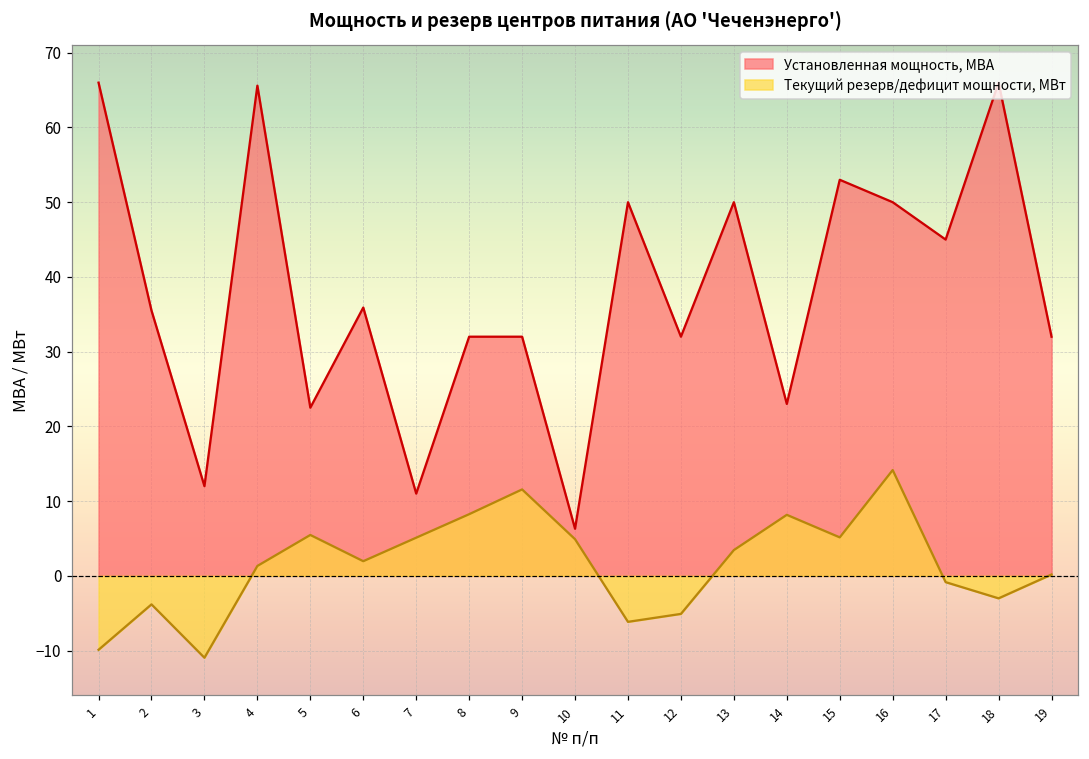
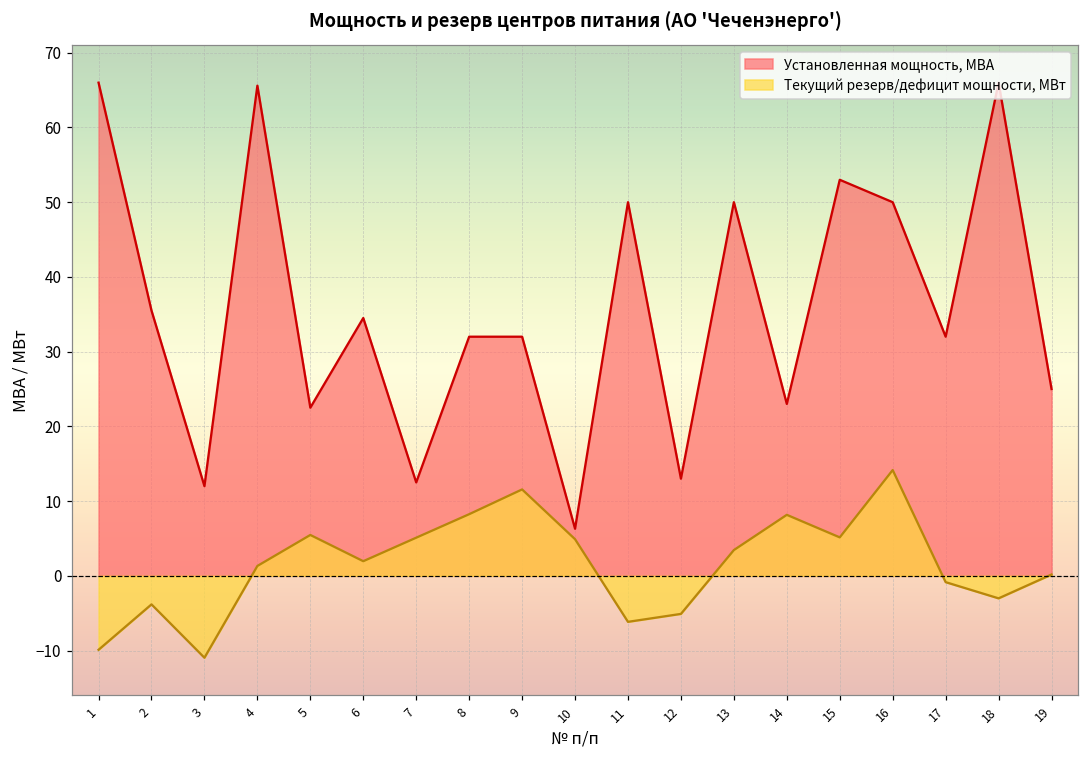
  {
    "Установленная мощность, МВА": {
      "1": 66,
      "2": 36,
      "3": 12,
      "4": 66,
      "5": 23,
-     "6": 36,
-     "7": 11,
+     "6": 35,
+     "7": 13,
      "8": 32,
      "9": 32,
      "10": 6,
      "11": 50,
-     "12": 32,
+     "12": 13,
      "13": 50,
      "14": 23,
      "15": 53,
      "16": 50,
-     "17": 45,
-     "19": 32
+     "17": 32,
+     "19": 25
    }
  }
